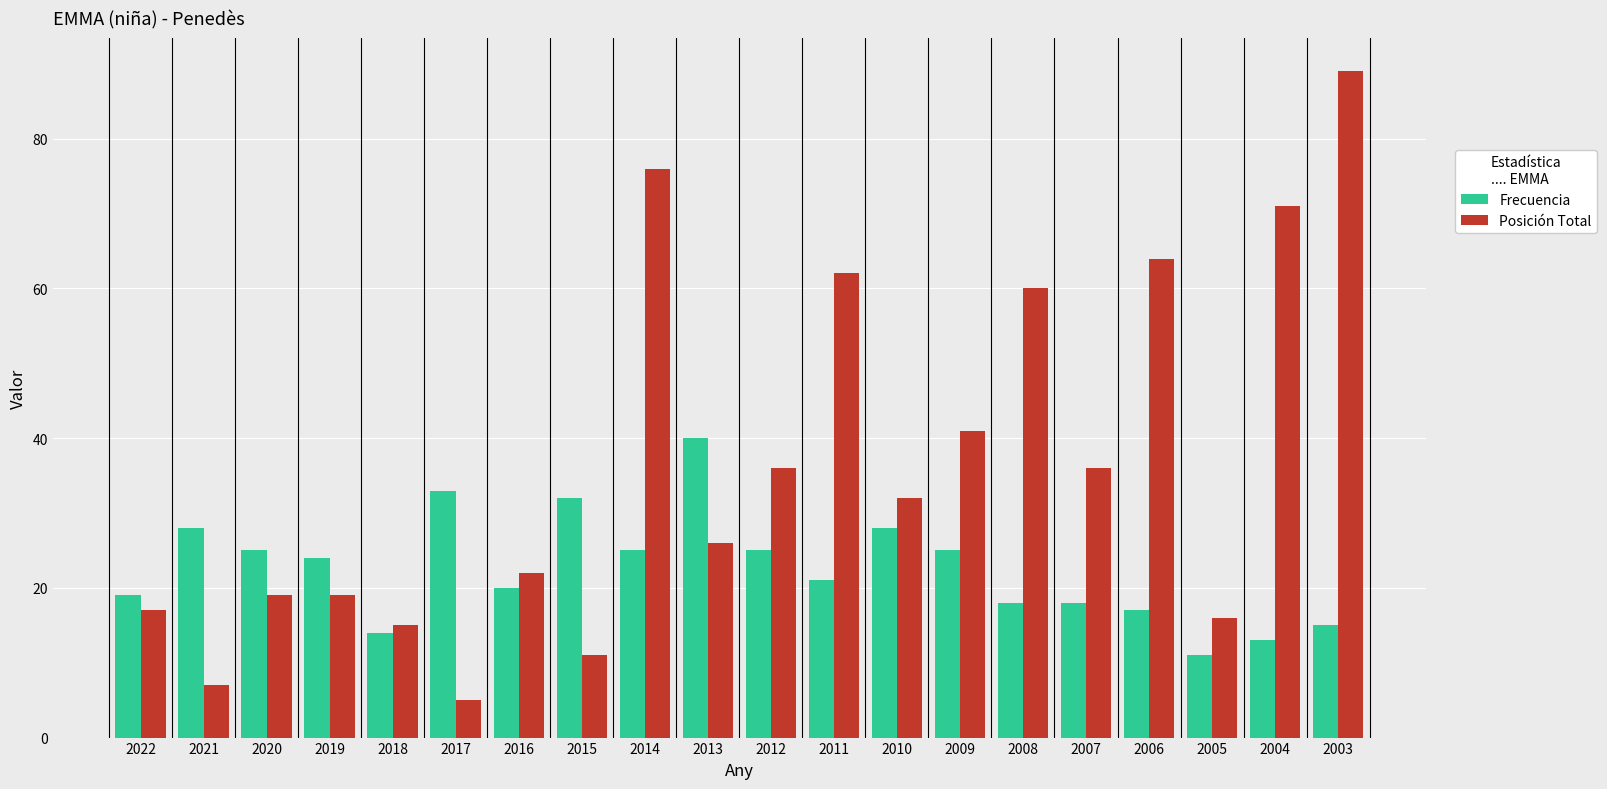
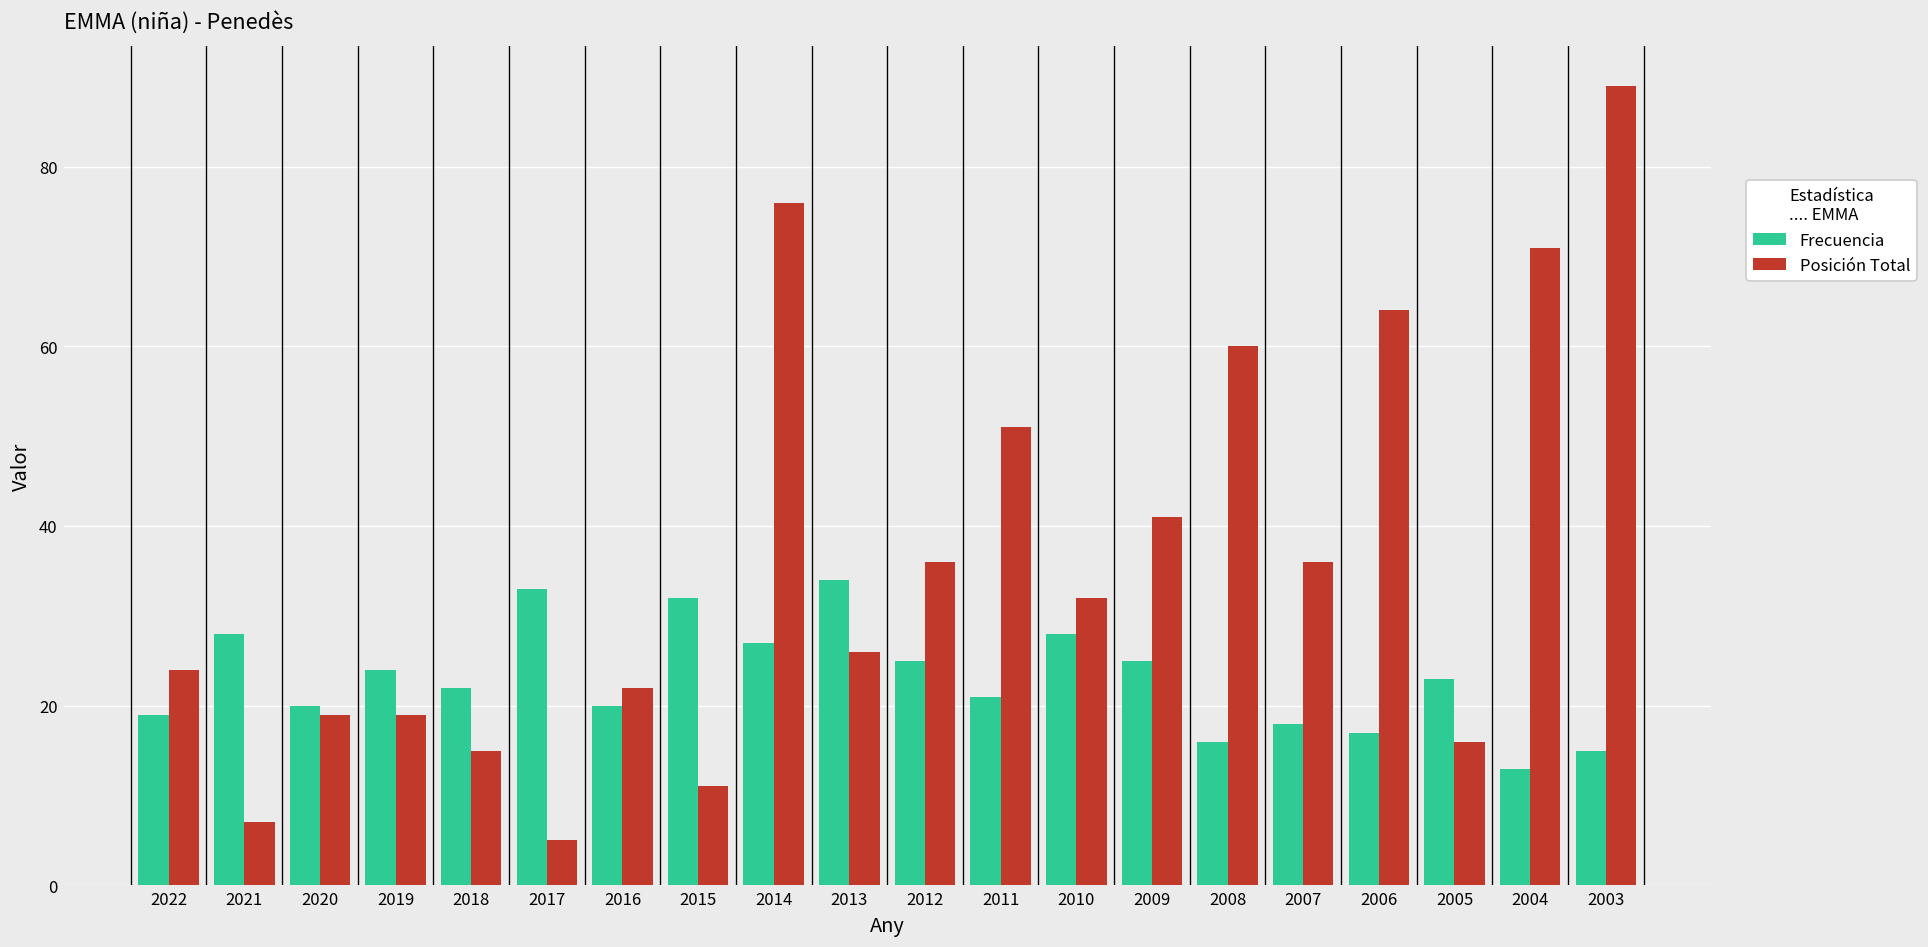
  {
    "Frecuencia": {
      "2022": 19,
      "2021": 28,
-     "2020": 25,
+     "2020": 20,
      "2019": 24,
-     "2018": 14,
+     "2018": 22,
      "2017": 33,
      "2016": 20,
      "2015": 32,
-     "2014": 25,
-     "2013": 40,
+     "2014": 27,
+     "2013": 34,
      "2012": 25,
      "2011": 21,
      "2010": 28,
      "2009": 25,
-     "2008": 18,
+     "2008": 16,
      "2007": 18,
      "2006": 17,
-     "2005": 11,
+     "2005": 23,
      "2004": 13,
      "2003": 15
    },
    "Posición Total": {
-     "2022": 17,
+     "2022": 24,
      "2021": 7,
      "2020": 19,
      "2019": 19,
      "2018": 15,
      "2017": 5,
      "2016": 22,
      "2015": 11,
      "2014": 76,
      "2013": 26,
      "2012": 36,
-     "2011": 62,
+     "2011": 51,
      "2010": 32,
      "2009": 41,
      "2008": 60,
      "2007": 36,
      "2006": 64,
      "2005": 16,
      "2004": 71,
      "2003": 89
    }
  }
